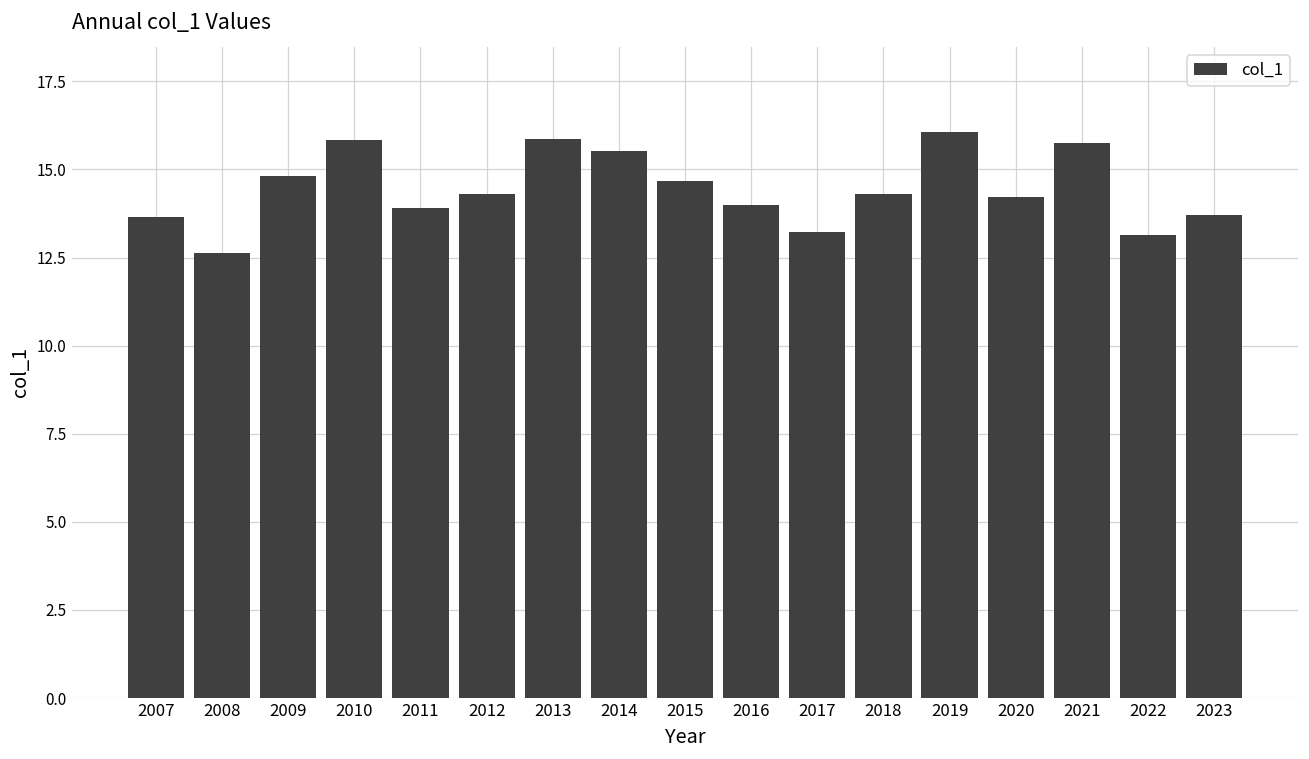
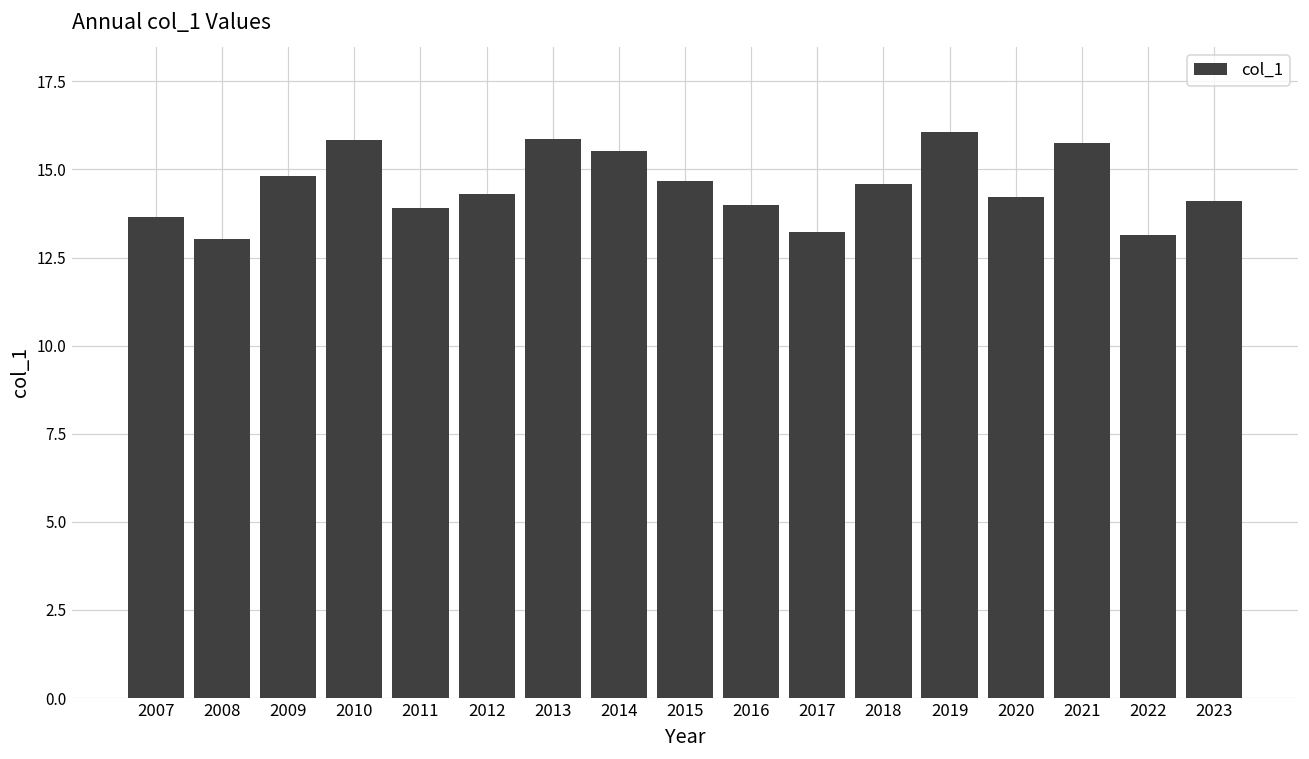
  {
    "2007": 13.6,
-   "2008": 12.6,
+   "2008": 13.0,
    "2009": 14.8,
    "2010": 15.8,
    "2011": 13.9,
    "2012": 14.3,
    "2013": 15.9,
    "2014": 15.5,
    "2015": 14.7,
    "2016": 14.0,
    "2017": 13.2,
-   "2018": 14.3,
+   "2018": 14.6,
    "2019": 16.1,
    "2020": 14.2,
    "2021": 15.8,
    "2022": 13.1,
-   "2023": 13.7
+   "2023": 14.1
  }
